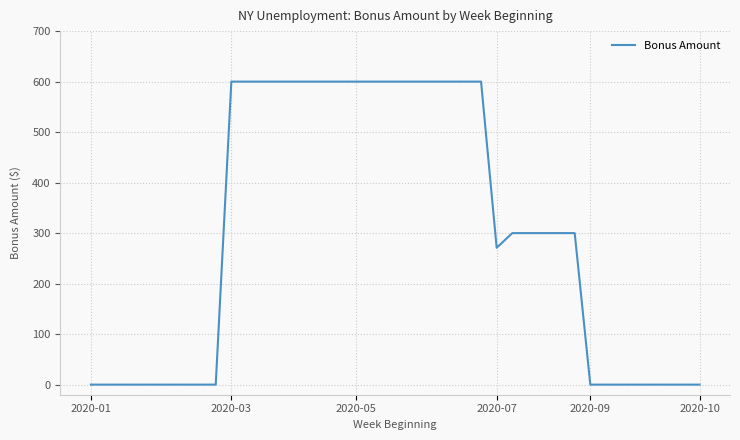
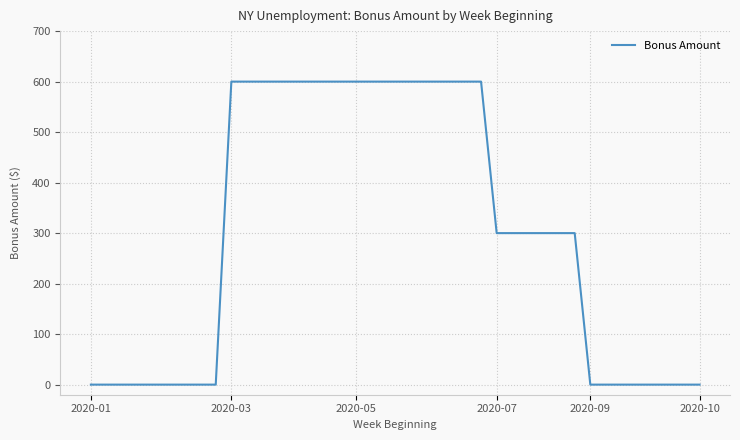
  {
    "2020-01": 0,
    "2020-03": 600,
    "2020-05": 600,
-   "2020-07": 270,
+   "2020-07": 300,
    "2020-09": 0,
    "2020-10": 0
  }
